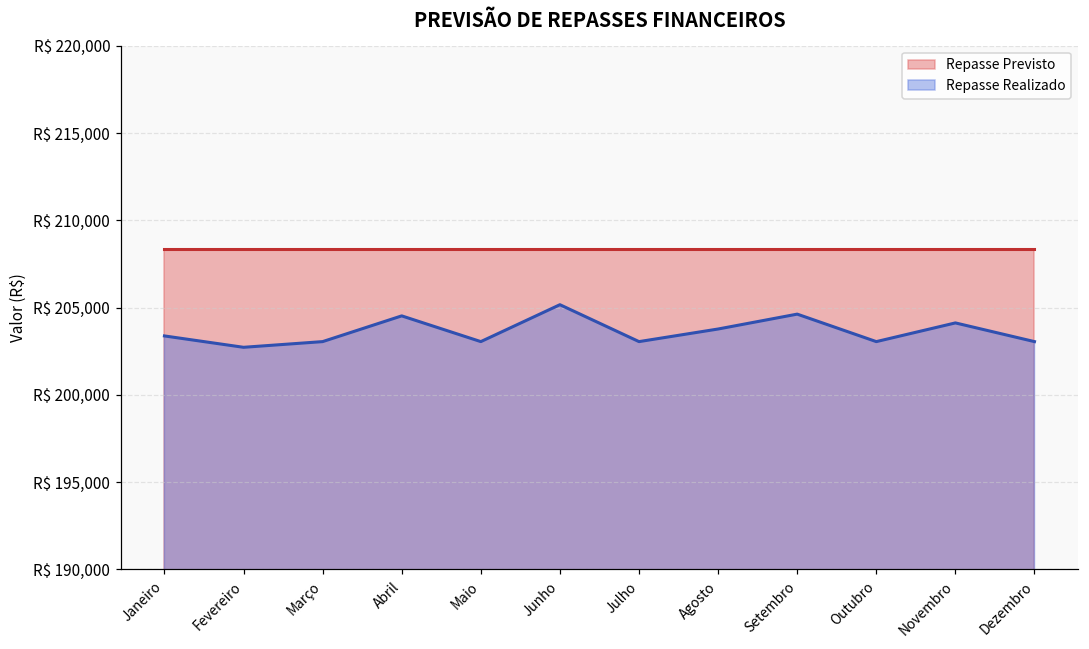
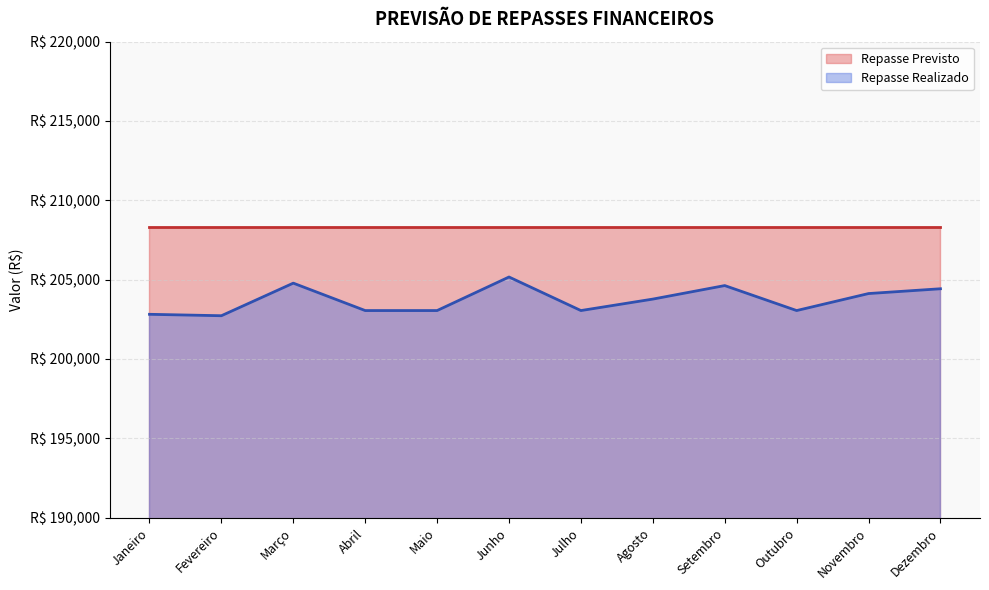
  {
    "Repasse Previsto": {
      "Janeiro": "R$ 208,300",
      "Fevereiro": "R$ 208,300",
      "Março": "R$ 208,300",
      "Abril": "R$ 208,300",
      "Maio": "R$ 208,300",
      "Junho": "R$ 208,300",
      "Julho": "R$ 208,300",
      "Agosto": "R$ 208,300",
      "Setembro": "R$ 208,300",
      "Outubro": "R$ 208,300",
      "Novembro": "R$ 208,300",
      "Dezembro": "R$ 208,300"
    },
    "Repasse Realizado": {
-     "Janeiro": "R$ 203,400",
+     "Janeiro": "R$ 202,800",
      "Fevereiro": "R$ 202,700",
-     "Março": "R$ 203,100",
-     "Abril": "R$ 204,500",
+     "Março": "R$ 204,800",
+     "Abril": "R$ 203,100",
      "Maio": "R$ 203,100",
      "Junho": "R$ 205,200",
      "Julho": "R$ 203,100",
      "Agosto": "R$ 203,800",
      "Setembro": "R$ 204,600",
      "Outubro": "R$ 203,100",
      "Novembro": "R$ 204,100",
-     "Dezembro": "R$ 203,100"
+     "Dezembro": "R$ 204,400"
    }
  }
